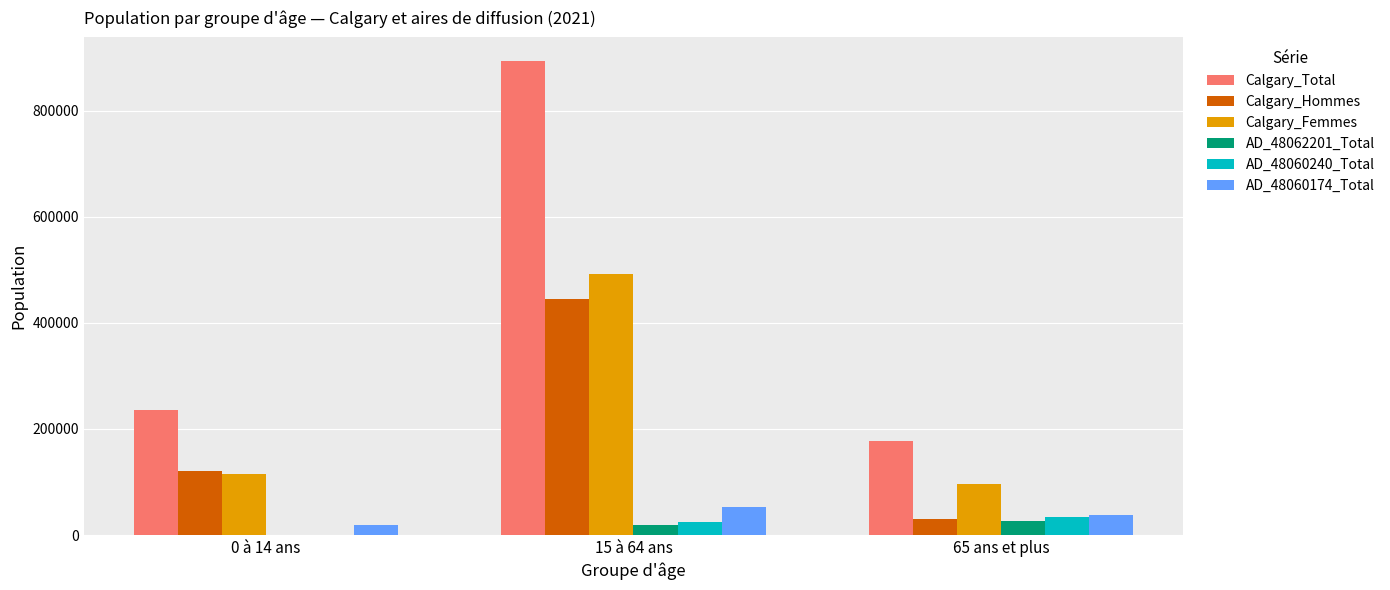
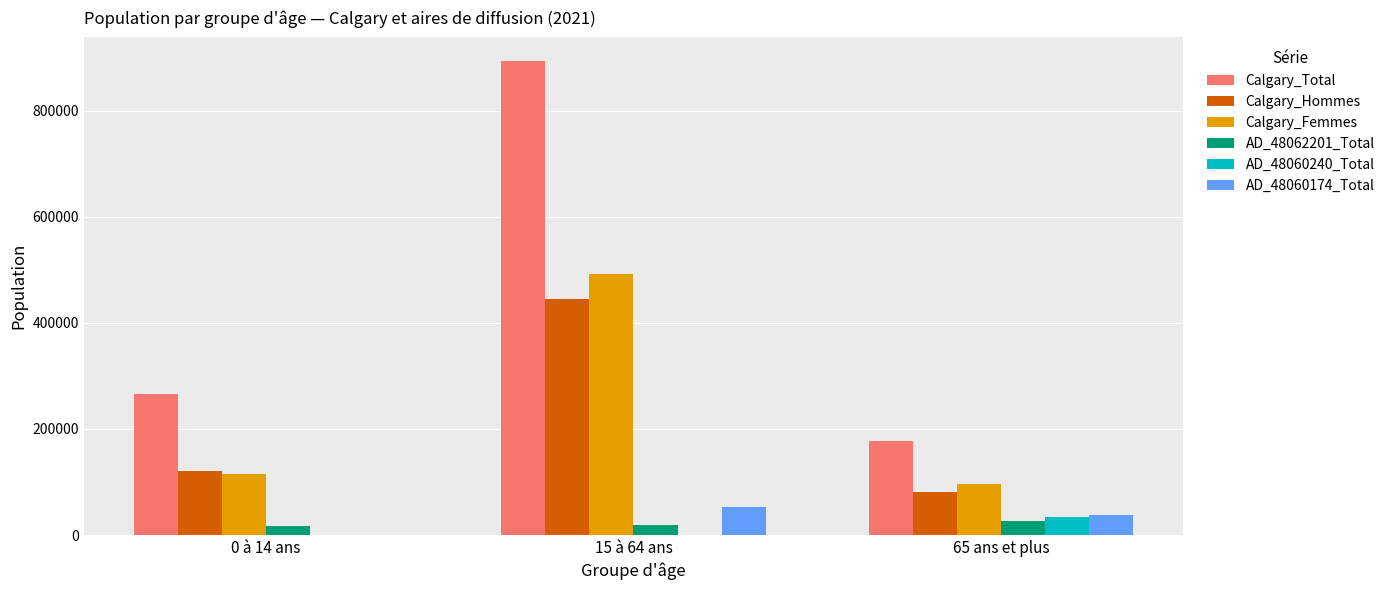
  {
    "Calgary_Total": {
-     "0 à 14 ans": 240000,
+     "0 à 14 ans": 270000,
      "15 à 64 ans": 890000,
      "65 ans et plus": 180000
    },
    "Calgary_Hommes": {
      "0 à 14 ans": 120000,
      "15 à 64 ans": 450000,
-     "65 ans et plus": 30000
+     "65 ans et plus": 80000
    },
    "Calgary_Femmes": {
      "0 à 14 ans": 110000,
      "15 à 64 ans": 490000,
      "65 ans et plus": 100000
    },
    "AD_48062201_Total": {
-     "0 à 14 ans": 0,
+     "0 à 14 ans": 20000,
      "15 à 64 ans": 20000,
      "65 ans et plus": 30000
    },
    "AD_48060240_Total": {
-     "15 à 64 ans": 30000,
+     "15 à 64 ans": 0,
      "65 ans et plus": 30000
    },
    "AD_48060174_Total": {
-     "0 à 14 ans": 20000,
+     "0 à 14 ans": 0,
      "15 à 64 ans": 50000,
      "65 ans et plus": 40000
    }
  }
